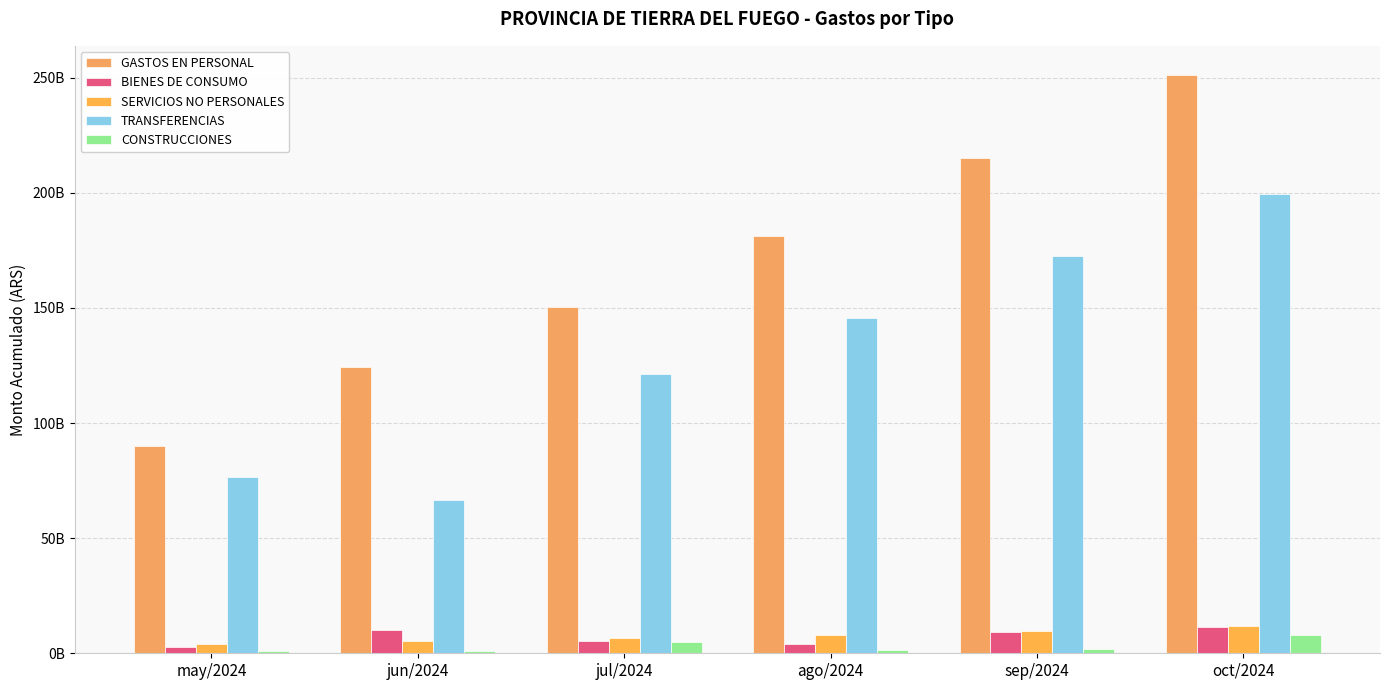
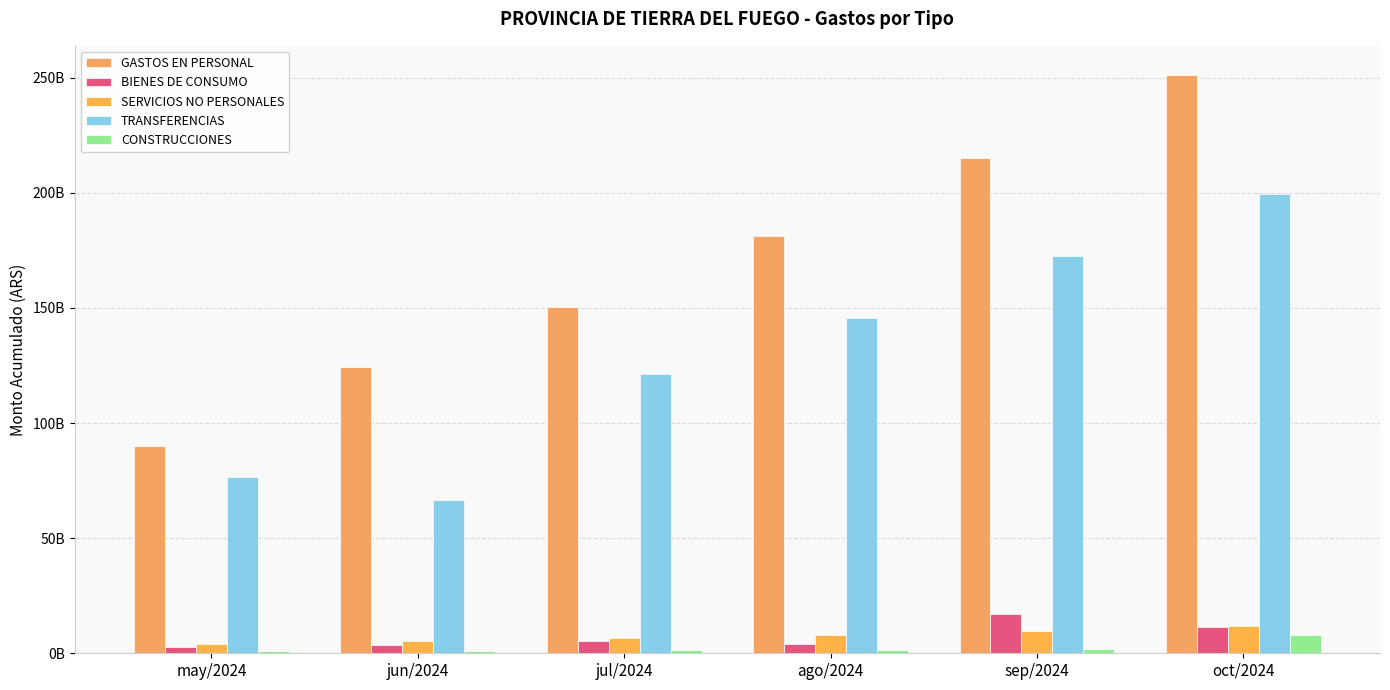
  {
    "BIENES DE CONSUMO": {
      "may/2024": 3000000000,
-     "jun/2024": 10000000000,
+     "jun/2024": 4000000000,
      "jul/2024": 6000000000,
      "ago/2024": 4000000000,
-     "sep/2024": 9000000000,
+     "sep/2024": 17000000000,
      "oct/2024": 11000000000
    },
    "TRANSFERENCIAS": {
      "may/2024": 77000000000,
      "jun/2024": 67000000000,
      "jul/2024": 121000000000,
      "ago/2024": 146000000000,
      "sep/2024": 173000000000,
      "oct/2024": 200000000000
    },
    "CONSTRUCCIONES": {
      "jun/2024": 1000000000,
-     "jul/2024": 5000000000,
+     "jul/2024": 1000000000,
      "ago/2024": 1000000000,
      "sep/2024": 2000000000,
      "oct/2024": 8000000000
    }
  }
